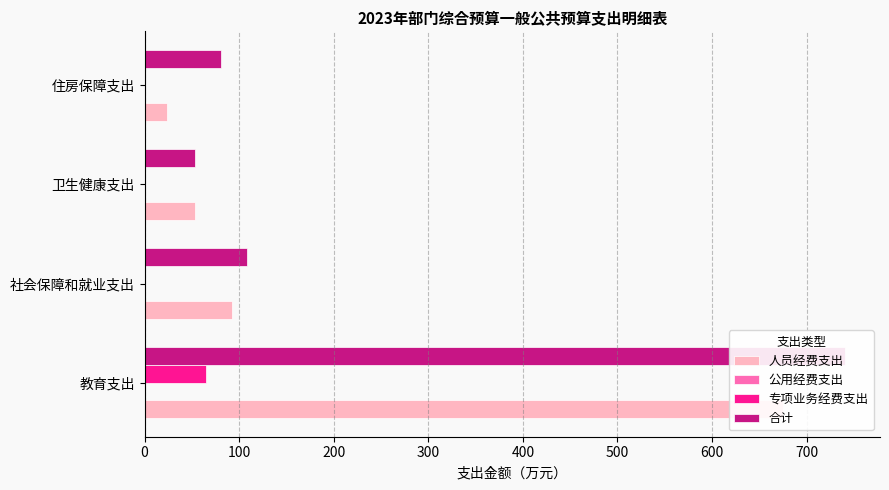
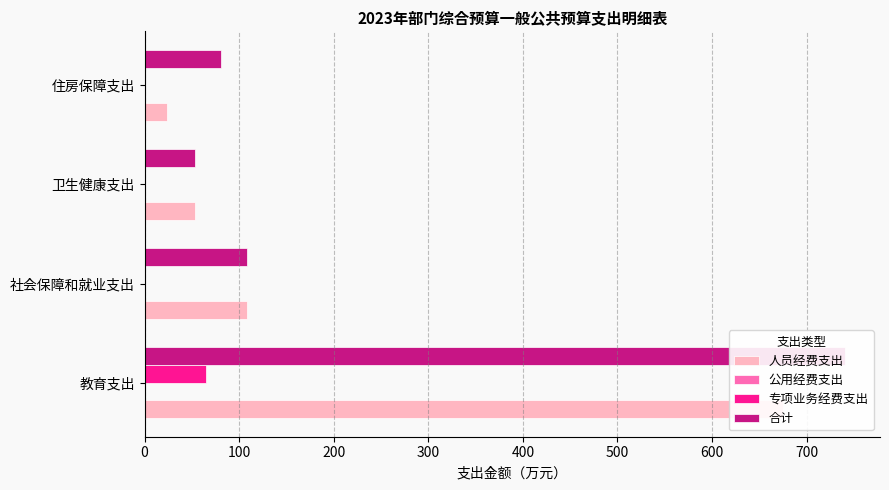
  {
    "人员经费支出": {
      "住房保障支出": 20,
      "卫生健康支出": 50,
-     "社会保障和就业支出": 90
+     "社会保障和就业支出": 110
    },
    "公用经费支出": {
      "住房保障支出": 0,
      "卫生健康支出": 0,
      "社会保障和就业支出": 0,
      "教育支出": 0
    }
  }
